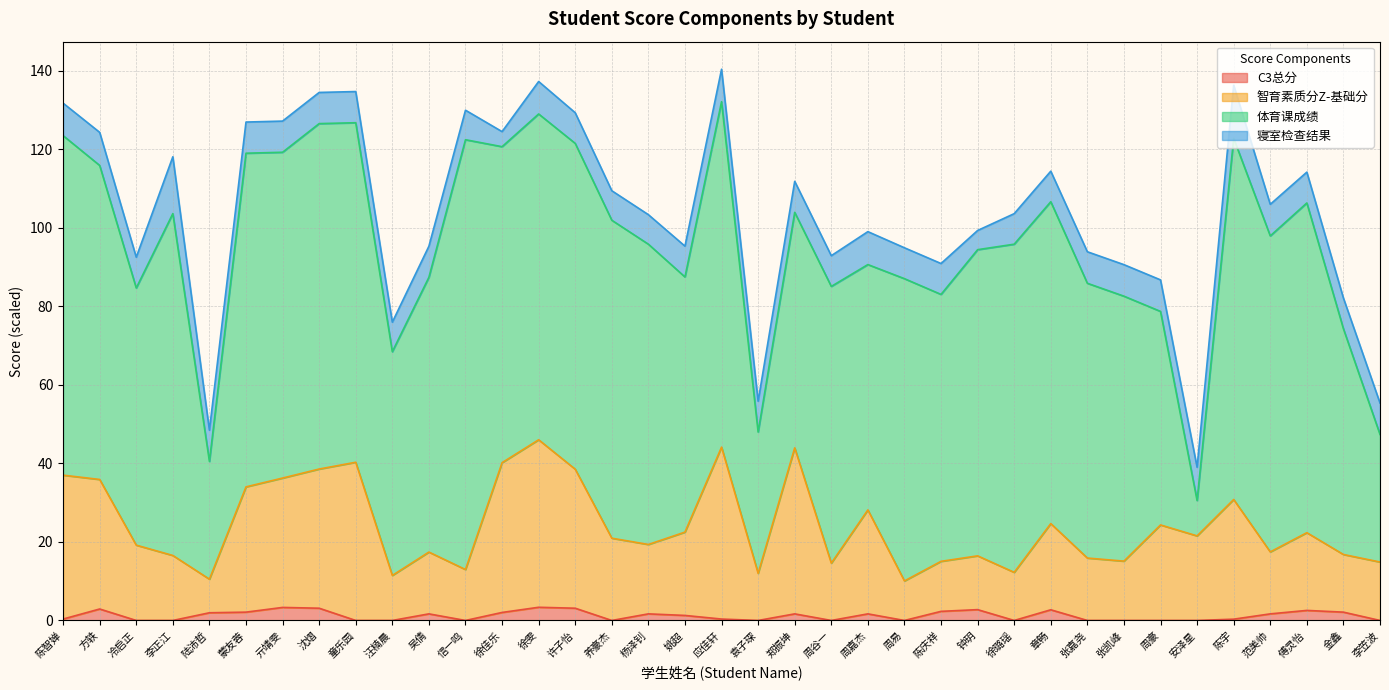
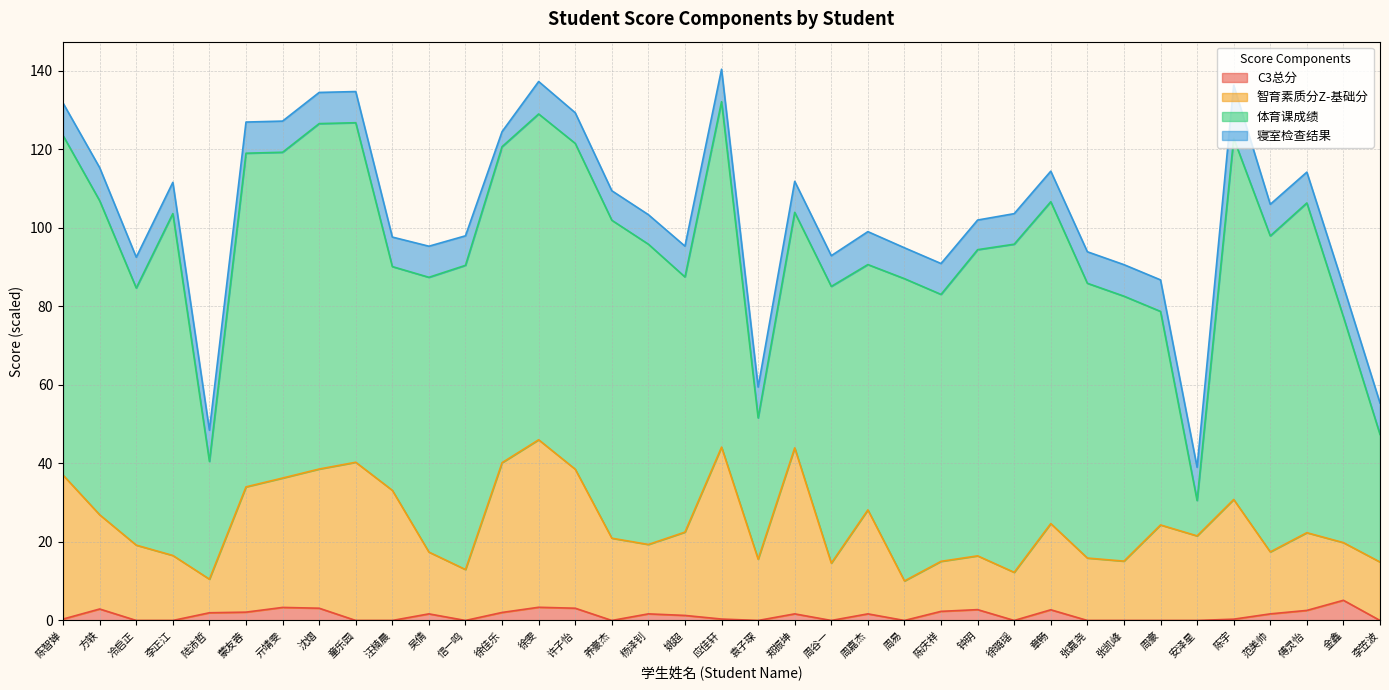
  {
    "C3总分": {
      "陈智婵": 0,
      "方轶": 3,
      "冷启正": 0,
      "李正江": 0,
      "陆沛哲": 2,
      "蒙友蓉": 2,
      "亓靖雯": 3,
      "沈熠": 3,
      "童乐园": 0,
      "汪楠晨": 0,
      "吴倩": 2,
      "信一鸣": 0,
      "徐佳乐": 2,
      "徐雯": 3,
      "许子怡": 3,
      "养豪杰": 0,
      "杨泽钊": 2,
      "姚超": 1,
      "应佳轩": 0,
      "袁子琛": 0,
      "郑振坤": 2,
      "周谷一": 0,
      "周嘉杰": 2,
      "周易": 0,
      "陈庆祥": 2,
      "钟玥": 3,
      "徐璐瑶": 0,
      "章畅": 3,
      "张嘉尧": 0,
      "张凯峰": 0,
      "周豪": 0,
      "安泽星": 0,
      "陈宇": 0,
      "范美帅": 2,
      "傅灵怡": 3,
-     "金鑫": 2,
+     "金鑫": 5,
      "李笠波": 0
    },
    "智育素质分Z-基础分": {
      "陈智婵": 37,
-     "方轶": 33,
+     "方轶": 24,
      "冷启正": 19,
      "李正江": 17,
      "陆沛哲": 9,
      "蒙友蓉": 32,
      "亓靖雯": 33,
      "沈熠": 35,
      "童乐园": 40,
-     "汪楠晨": 11,
+     "汪楠晨": 33,
      "吴倩": 16,
      "信一鸣": 13,
      "徐佳乐": 38,
      "徐雯": 43,
      "许子怡": 35,
      "养豪杰": 21,
      "杨泽钊": 18,
      "姚超": 21,
      "应佳轩": 44,
-     "袁子琛": 12,
+     "袁子琛": 16,
      "郑振坤": 42,
      "周谷一": 15,
      "周嘉杰": 26,
      "周易": 10,
      "陈庆祥": 13,
      "钟玥": 14,
      "徐璐瑶": 12,
      "章畅": 22,
      "张嘉尧": 16,
      "张凯峰": 15,
      "周豪": 24,
      "安泽星": 22,
      "陈宇": 30,
      "范美帅": 16,
      "傅灵怡": 20,
      "金鑫": 15,
      "李笠波": 15
    },
    "体育课成绩": {
      "陈智婵": 87,
      "方轶": 80,
      "冷启正": 66,
      "李正江": 87,
      "陆沛哲": 30,
      "蒙友蓉": 85,
      "亓靖雯": 83,
      "沈熠": 88,
      "童乐园": 87,
      "汪楠晨": 57,
      "吴倩": 70,
-     "信一鸣": 110,
+     "信一鸣": 78,
      "徐佳乐": 81,
      "徐雯": 83,
      "许子怡": 83,
      "养豪杰": 81,
      "杨泽钊": 77,
      "姚超": 65,
      "应佳轩": 88,
      "袁子琛": 36,
      "郑振坤": 60,
      "周谷一": 71,
      "周嘉杰": 63,
      "周易": 77,
      "陈庆祥": 68,
      "钟玥": 78,
      "徐璐瑶": 84,
      "章畅": 82,
      "张嘉尧": 70,
      "张凯峰": 68,
      "周豪": 54,
      "安泽星": 9,
      "范美帅": 81,
      "傅灵怡": 84,
      "金鑫": 58,
      "李笠波": 33
    },
    "寝室检查结果": {
      "陈智婵": 8,
      "方轶": 8,
      "冷启正": 8,
-     "李正江": 14,
+     "李正江": 8,
      "陆沛哲": 8,
      "蒙友蓉": 8,
      "亓靖雯": 8,
      "沈熠": 8,
      "童乐园": 8,
      "汪楠晨": 8,
      "吴倩": 8,
      "信一鸣": 8,
      "徐佳乐": 4,
      "徐雯": 8,
      "许子怡": 8,
      "养豪杰": 8,
      "杨泽钊": 8,
      "姚超": 8,
      "应佳轩": 8,
      "袁子琛": 8,
      "郑振坤": 8,
      "周谷一": 8,
      "周嘉杰": 8,
      "周易": 8,
      "陈庆祥": 8,
-     "钟玥": 5,
+     "钟玥": 8,
      "徐璐瑶": 8,
      "章畅": 8,
      "张嘉尧": 8,
      "张凯峰": 8,
      "周豪": 8,
      "安泽星": 8,
      "范美帅": 8,
      "傅灵怡": 8,
      "金鑫": 8,
      "李笠波": 8
    }
  }
